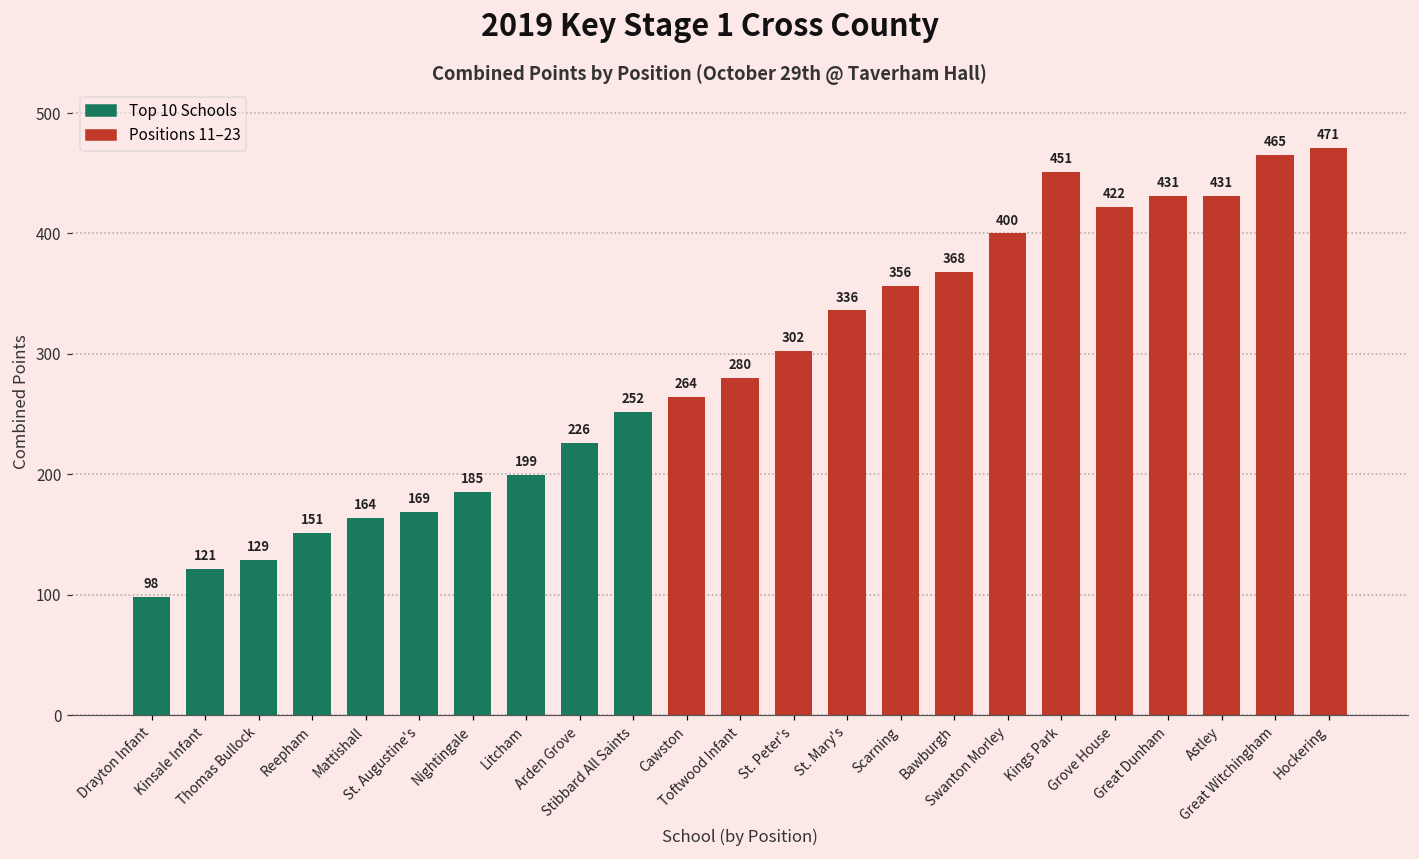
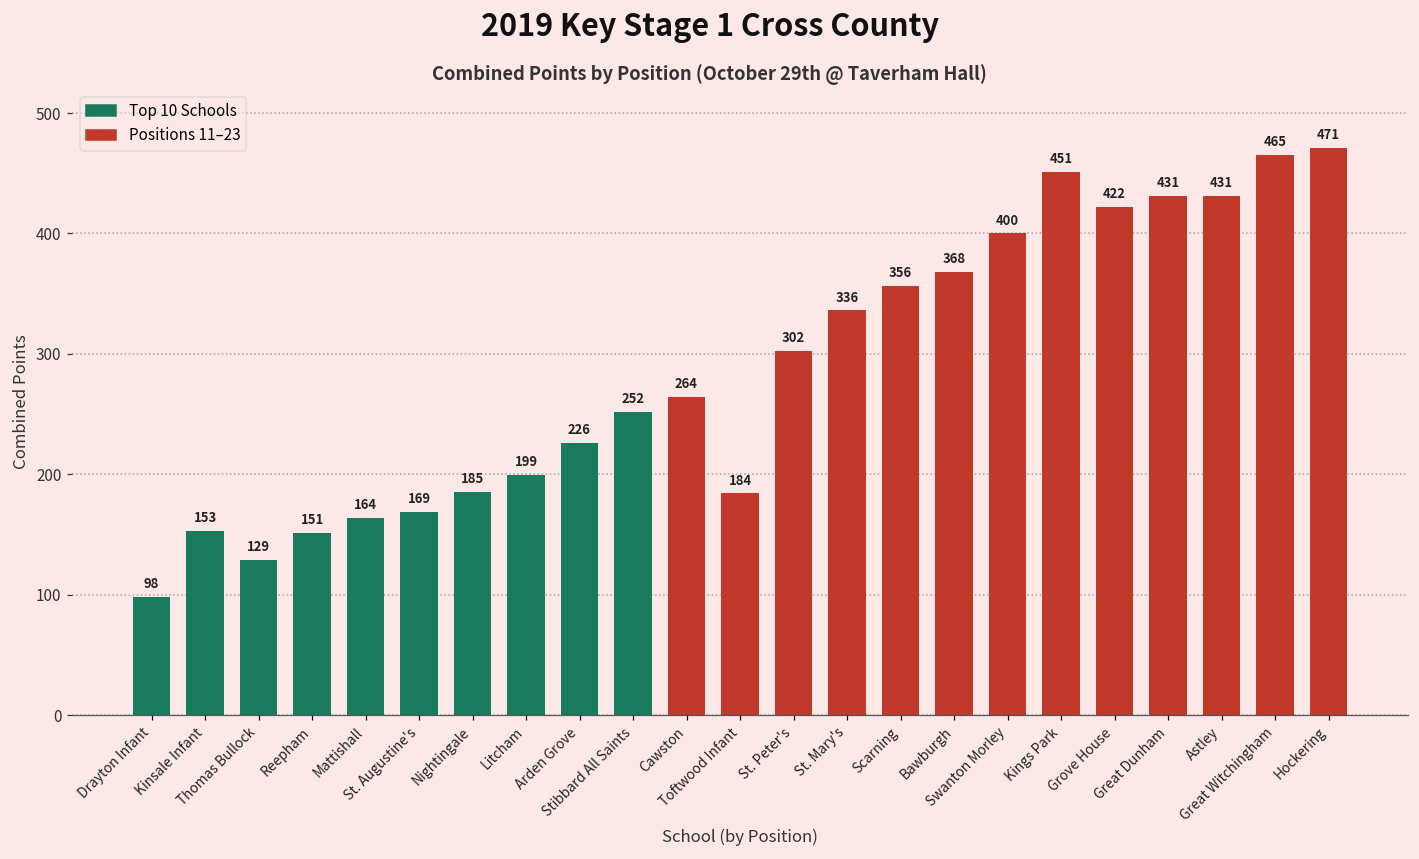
  {
    "Drayton Infant": 98,
-   "Kinsale Infant": 121,
+   "Kinsale Infant": 153,
    "Thomas Bullock": 129,
    "Reepham": 151,
    "Mattishall": 164,
    "St. Augustine's": 169,
    "Nightingale": 185,
    "Litcham": 199,
    "Arden Grove": 226,
    "Stibbard All Saints": 252,
    "Cawston": 264,
-   "Toftwood Infant": 280,
+   "Toftwood Infant": 184,
    "St. Peter's": 302,
    "St. Mary's": 336,
    "Scarning": 356,
    "Bawburgh": 368,
    "Swanton Morley": 400,
    "Kings Park": 451,
    "Grove House": 422,
    "Great Dunham": 431,
    "Astley": 431,
    "Great Witchingham": 465,
    "Hockering": 471
  }
